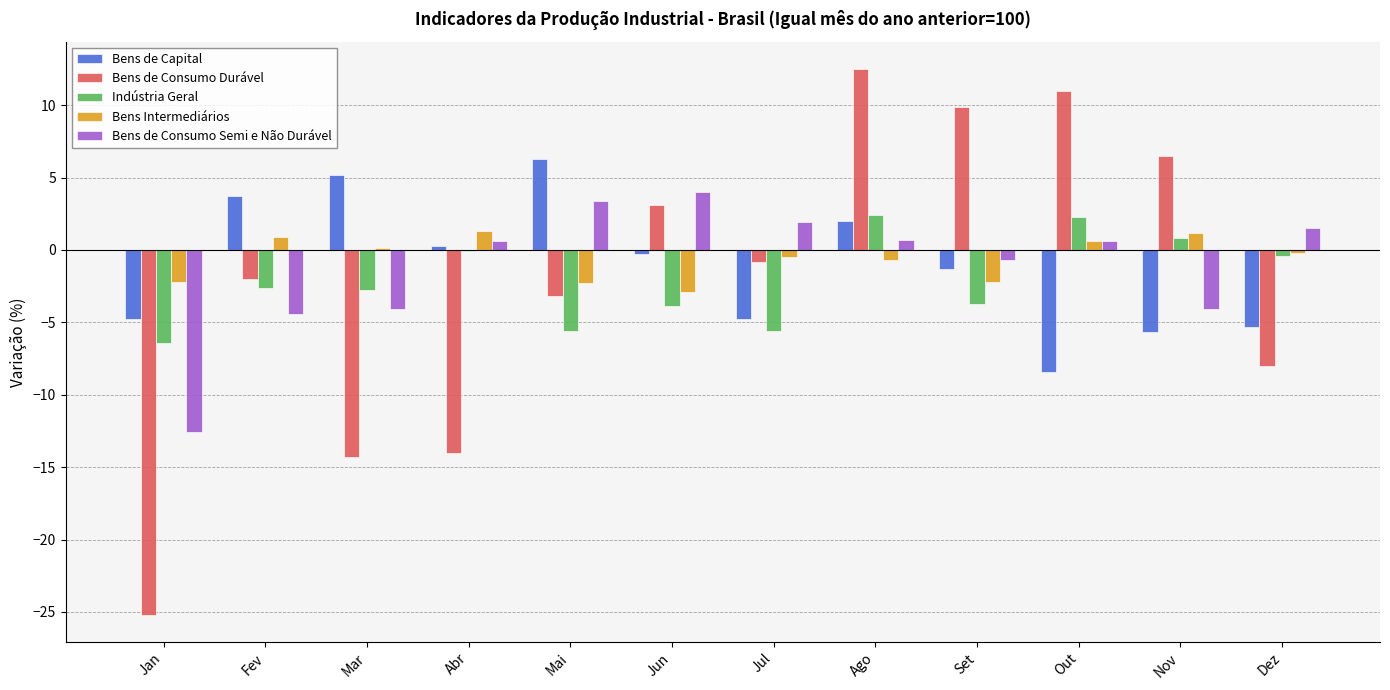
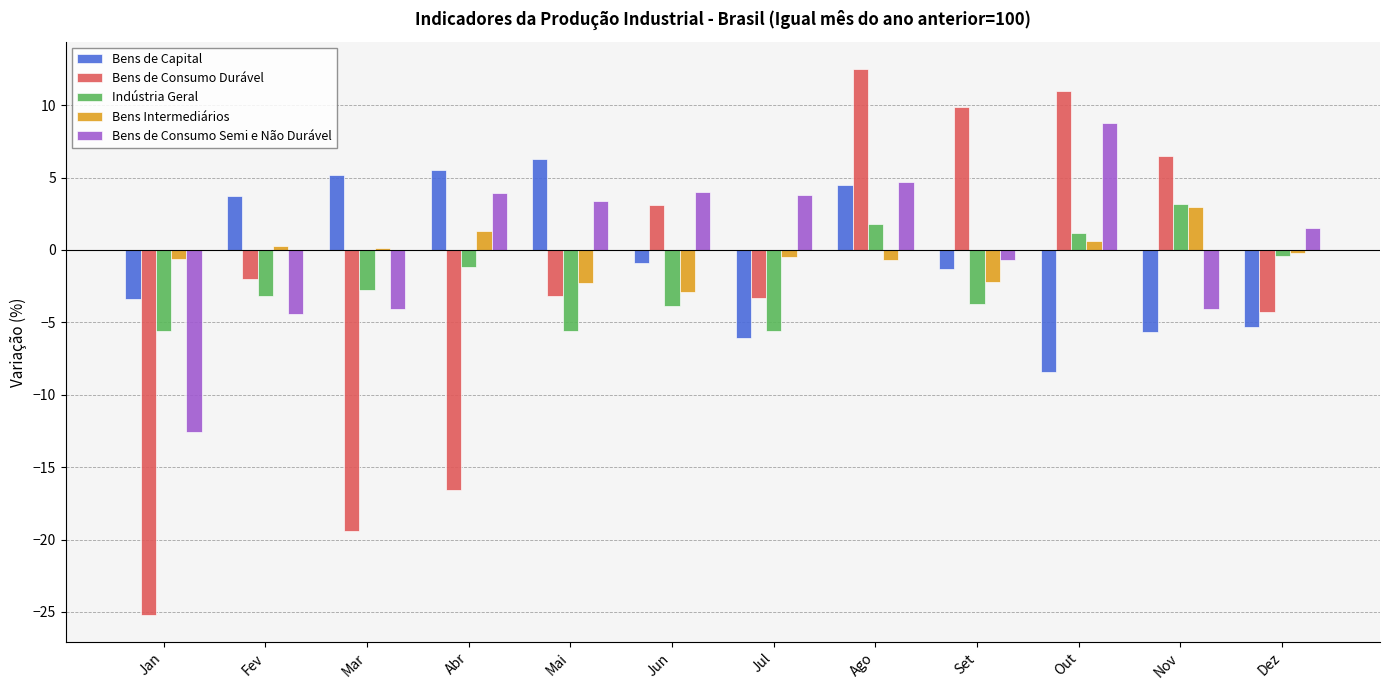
  {
    "Bens de Capital": {
-     "Jan": -4.8,
+     "Jan": -3.4,
      "Fev": 3.7,
      "Mar": 5.2,
-     "Abr": 0.3,
+     "Abr": 5.5,
      "Mai": 6.3,
-     "Jun": -0.3,
-     "Jul": -4.8,
-     "Ago": 2.0,
+     "Jun": -0.9,
+     "Jul": -6.1,
+     "Ago": 4.5,
      "Set": -1.3,
      "Out": -8.4,
      "Nov": -5.7,
      "Dez": -5.3
    },
    "Bens de Consumo Durável": {
      "Jan": -25.2,
      "Fev": -2.0,
-     "Mar": -14.3,
-     "Abr": -14.0,
+     "Mar": -19.4,
+     "Abr": -16.6,
      "Mai": -3.2,
      "Jun": 3.1,
-     "Jul": -0.8,
+     "Jul": -3.3,
      "Ago": 12.5,
      "Set": 9.9,
      "Out": 11.0,
      "Nov": 6.5,
-     "Dez": -8.0
+     "Dez": -4.3
    },
    "Indústria Geral": {
-     "Jan": -6.4,
-     "Fev": -2.6,
+     "Jan": -5.6,
+     "Fev": -3.2,
      "Mar": -2.8,
-     "Abr": -0.1,
+     "Abr": -1.2,
      "Mai": -5.6,
      "Jun": -3.9,
      "Jul": -5.6,
-     "Ago": 2.4,
+     "Ago": 1.8,
      "Set": -3.7,
-     "Out": 2.3,
-     "Nov": 0.8,
+     "Out": 1.2,
+     "Nov": 3.2,
      "Dez": -0.4
    },
    "Bens Intermediários": {
-     "Jan": -2.2,
-     "Fev": 0.9,
+     "Jan": -0.6,
+     "Fev": 0.3,
      "Abr": 1.3,
      "Mai": -2.3,
      "Jun": -2.9,
      "Jul": -0.5,
      "Ago": -0.7,
      "Set": -2.2,
      "Out": 0.6,
-     "Nov": 1.2,
+     "Nov": 3.0,
      "Dez": -0.2
    },
    "Bens de Consumo Semi e Não Durável": {
      "Jan": -12.6,
      "Fev": -4.4,
      "Mar": -4.1,
-     "Abr": 0.6,
+     "Abr": 3.9,
      "Mai": 3.4,
      "Jun": 4.0,
-     "Jul": 1.9,
-     "Ago": 0.7,
+     "Jul": 3.8,
+     "Ago": 4.7,
      "Set": -0.7,
-     "Out": 0.6,
+     "Out": 8.8,
      "Nov": -4.1,
      "Dez": 1.5
    }
  }
